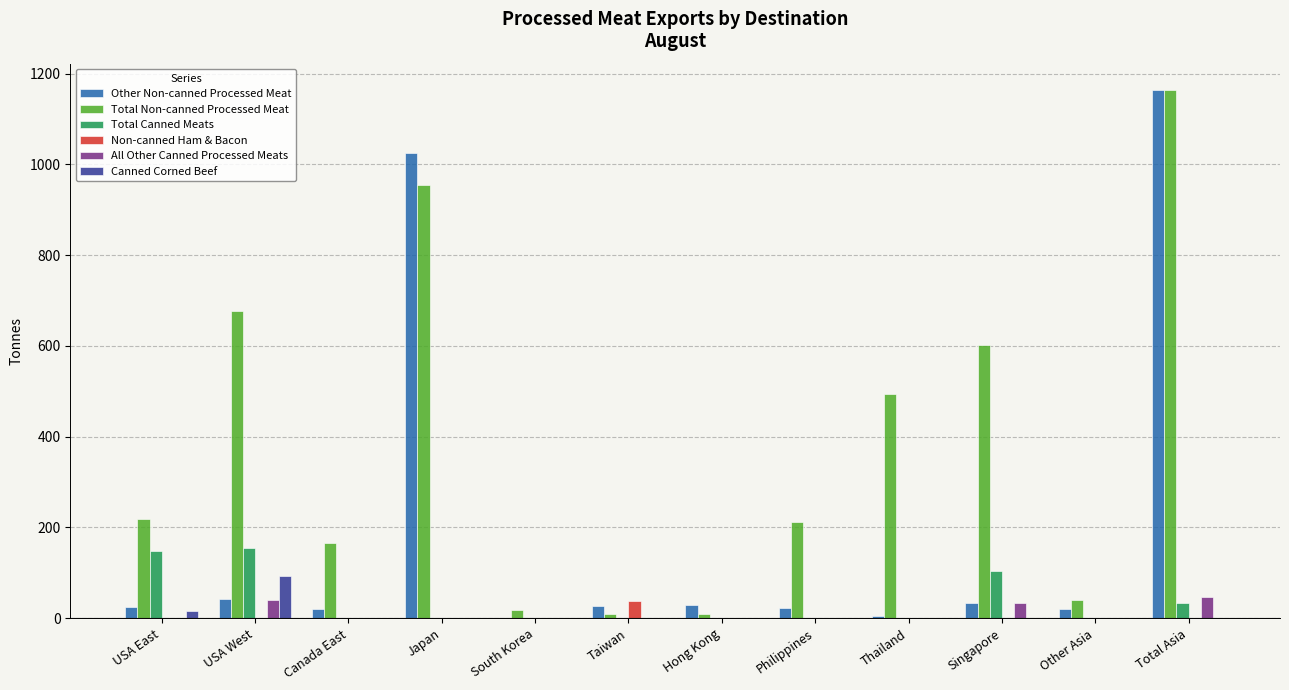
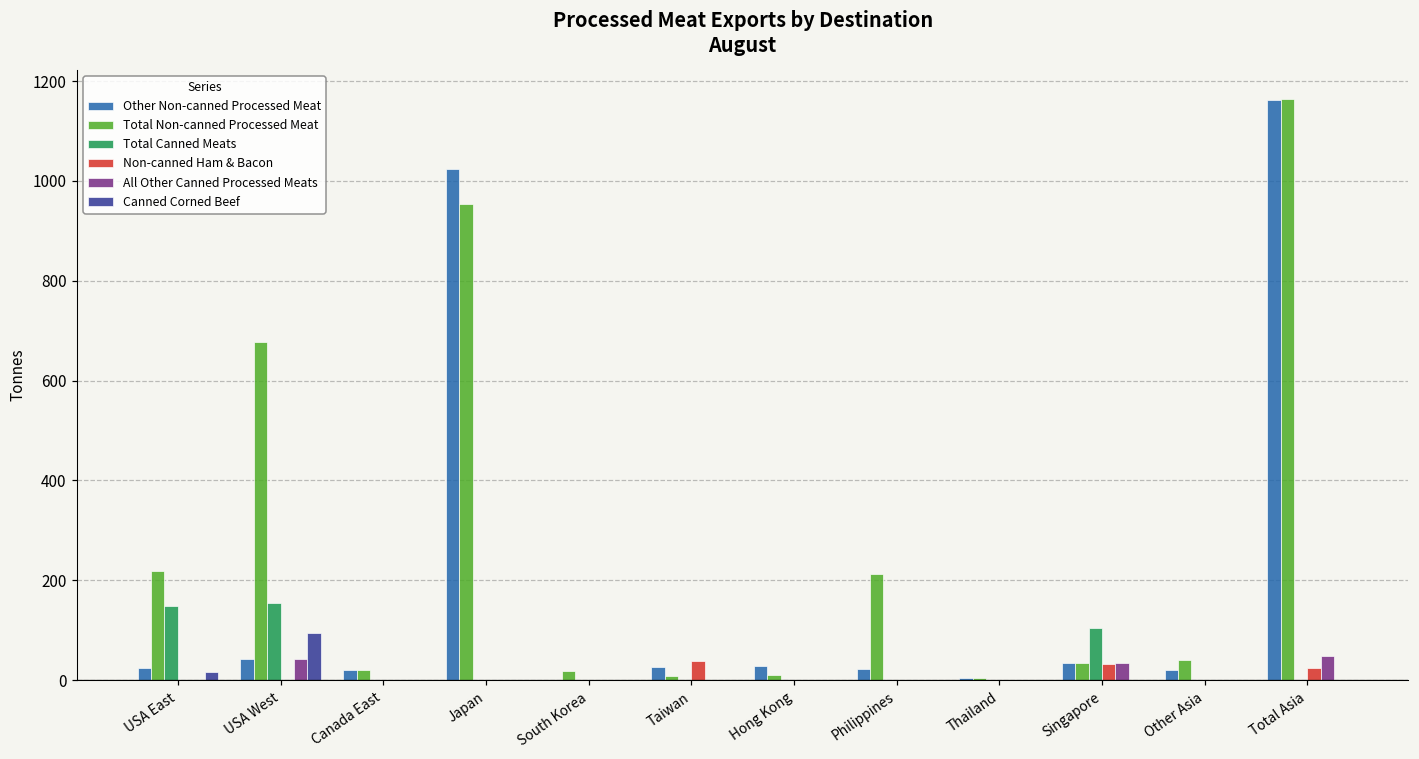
  {
    "Total Non-canned Processed Meat": {
      "USA East": 220,
      "USA West": 680,
-     "Canada East": 170,
+     "Canada East": 20,
      "Japan": 950,
      "South Korea": 20,
      "Taiwan": 10,
      "Hong Kong": 10,
      "Philippines": 210,
-     "Thailand": 490,
-     "Singapore": 600,
+     "Thailand": 0,
+     "Singapore": 30,
      "Other Asia": 40,
      "Total Asia": 1160
    },
    "Total Canned Meats": {
      "USA East": 150,
      "USA West": 160,
      "Canada East": 0,
      "Japan": 0,
      "South Korea": 0,
      "Taiwan": 0,
      "Hong Kong": 0,
      "Philippines": 0,
      "Thailand": 0,
      "Singapore": 100,
      "Other Asia": 0,
-     "Total Asia": 30
+     "Total Asia": 0
    },
    "Non-canned Ham & Bacon": {
      "USA East": 0,
      "USA West": 0,
      "Canada East": 0,
      "Japan": 0,
      "South Korea": 0,
      "Taiwan": 40,
      "Hong Kong": 0,
      "Philippines": 0,
      "Thailand": 0,
-     "Singapore": 0,
+     "Singapore": 30,
      "Other Asia": 0,
-     "Total Asia": 0
+     "Total Asia": 20
    },
    "All Other Canned Processed Meats": {
      "USA East": 0,
      "USA West": 40,
      "Canada East": 0,
      "Japan": 0,
      "South Korea": 0,
      "Taiwan": 0,
      "Hong Kong": 0,
      "Philippines": 0,
      "Thailand": 0,
      "Singapore": 30,
      "Other Asia": 0,
      "Total Asia": 50
    }
  }
